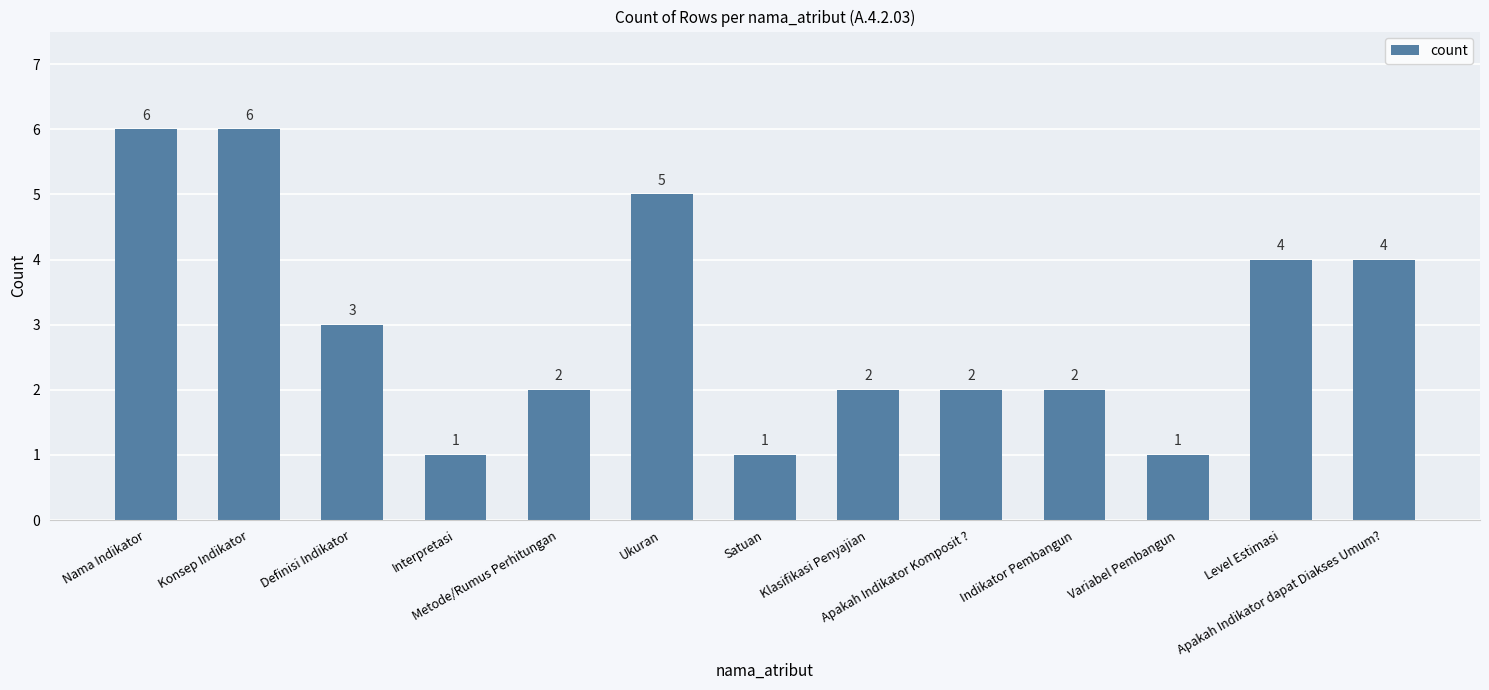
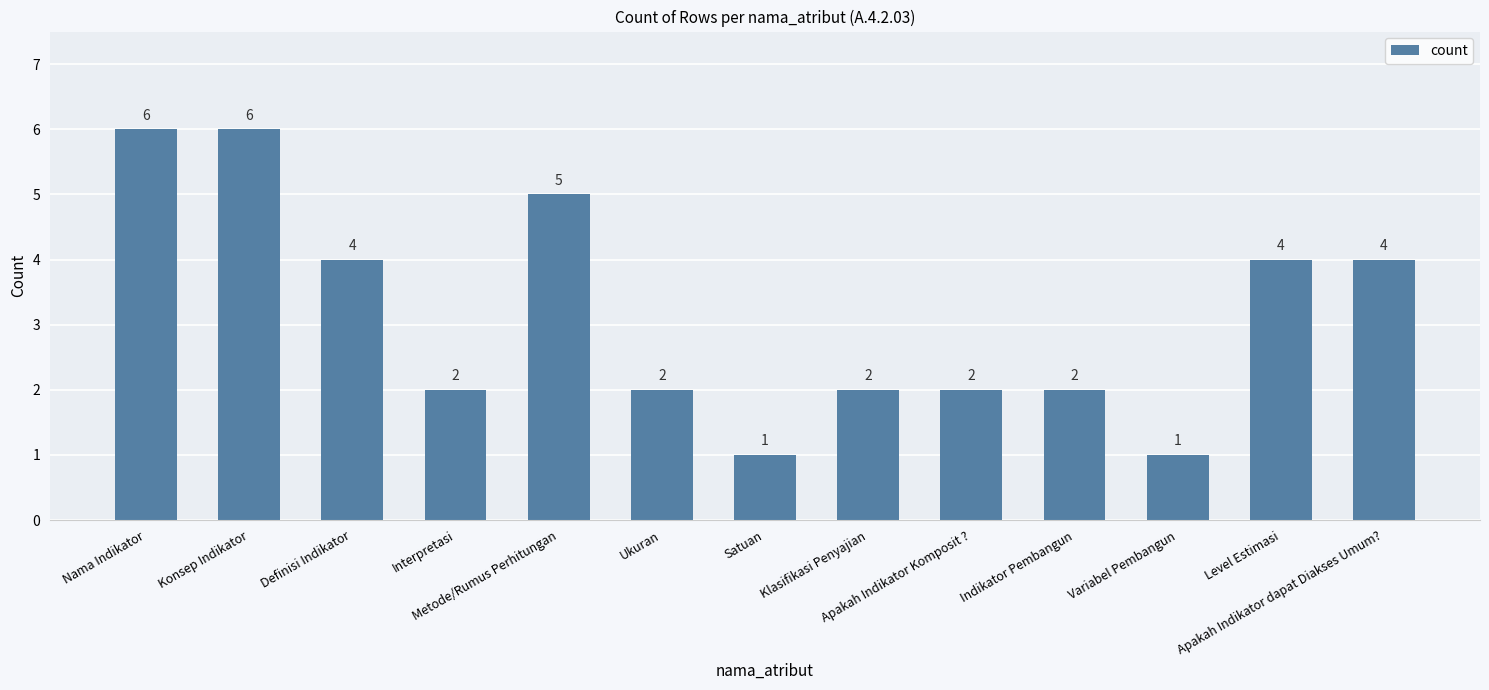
  {
    "Nama Indikator": 6,
    "Konsep Indikator": 6,
-   "Definisi Indikator": 3,
-   "Interpretasi": 1,
-   "Metode/Rumus Perhitungan": 2,
-   "Ukuran": 5,
+   "Definisi Indikator": 4,
+   "Interpretasi": 2,
+   "Metode/Rumus Perhitungan": 5,
+   "Ukuran": 2,
    "Satuan": 1,
    "Klasifikasi Penyajian": 2,
    "Apakah Indikator Komposit ?": 2,
    "Indikator Pembangun": 2,
    "Variabel Pembangun": 1,
    "Level Estimasi": 4,
    "Apakah Indikator dapat Diakses Umum?": 4
  }
